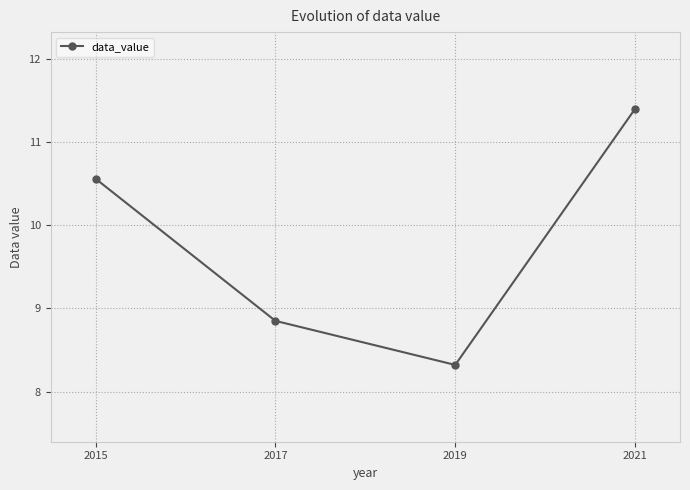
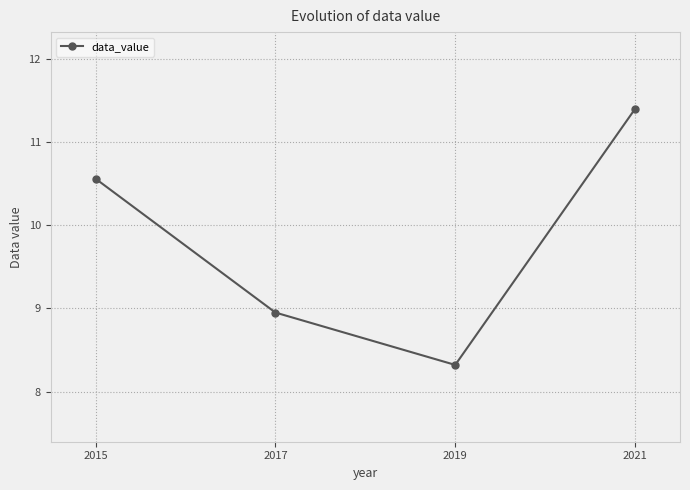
  {
    "2015": 10.6,
-   "2017": 8.9,
+   "2017": 9.0,
    "2019": 8.3,
    "2021": 11.4
  }
